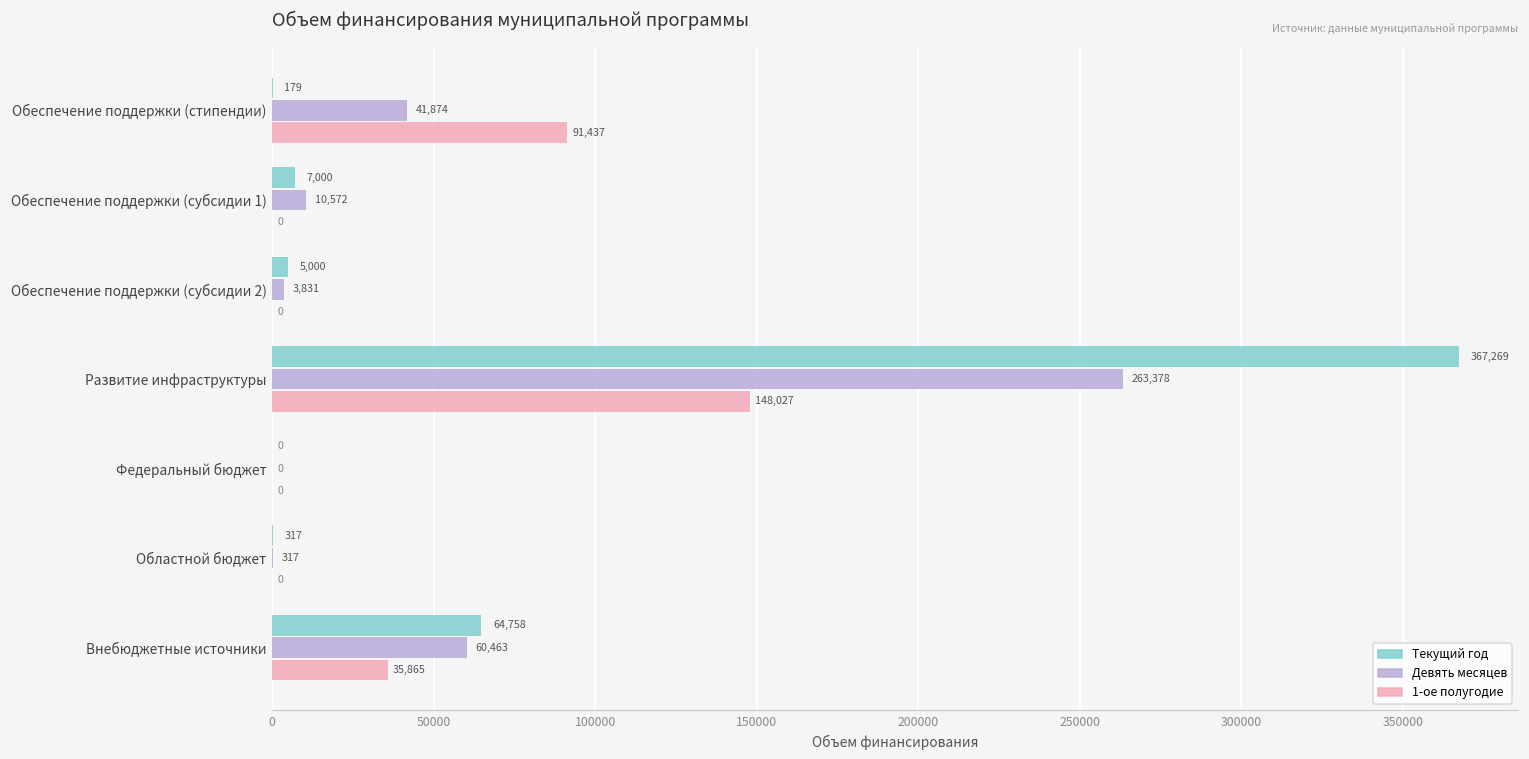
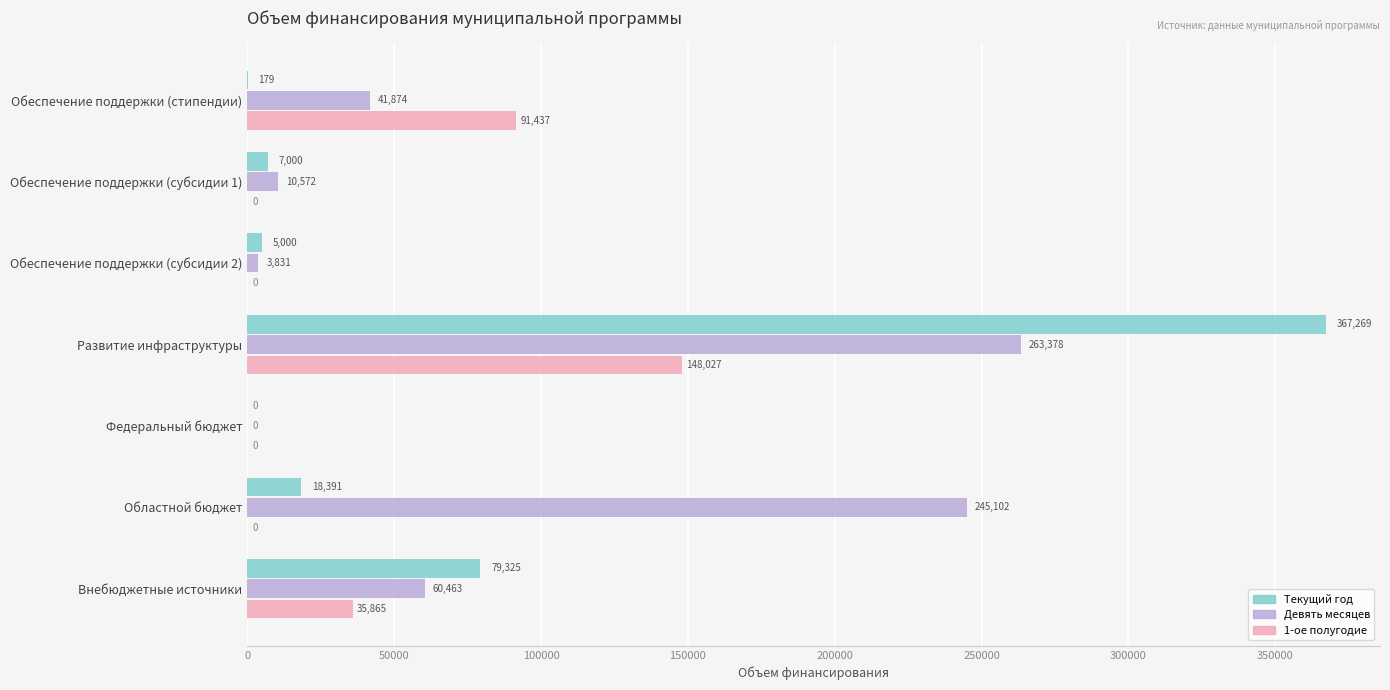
  {
    "Текущий год": {
      "Обеспечение поддержки (стипендии)": "179",
      "Обеспечение поддержки (субсидии 1)": "7,000",
      "Обеспечение поддержки (субсидии 2)": "5,000",
      "Развитие инфраструктуры": "367,269",
      "Федеральный бюджет": "0",
-     "Областной бюджет": "317",
-     "Внебюджетные источники": "64,758"
+     "Областной бюджет": "18,391",
+     "Внебюджетные источники": "79,325"
    },
    "Девять месяцев": {
      "Обеспечение поддержки (стипендии)": "41,874",
      "Обеспечение поддержки (субсидии 1)": "10,572",
      "Обеспечение поддержки (субсидии 2)": "3,831",
      "Развитие инфраструктуры": "263,378",
      "Федеральный бюджет": "0",
-     "Областной бюджет": "317",
+     "Областной бюджет": "245,102",
      "Внебюджетные источники": "60,463"
    },
    "1-ое полугодие": {
      "Обеспечение поддержки (стипендии)": "91,437",
      "Обеспечение поддержки (субсидии 1)": "0",
      "Обеспечение поддержки (субсидии 2)": "0",
      "Развитие инфраструктуры": "148,027",
      "Федеральный бюджет": "0",
      "Областной бюджет": "0",
      "Внебюджетные источники": "35,865"
    }
  }
